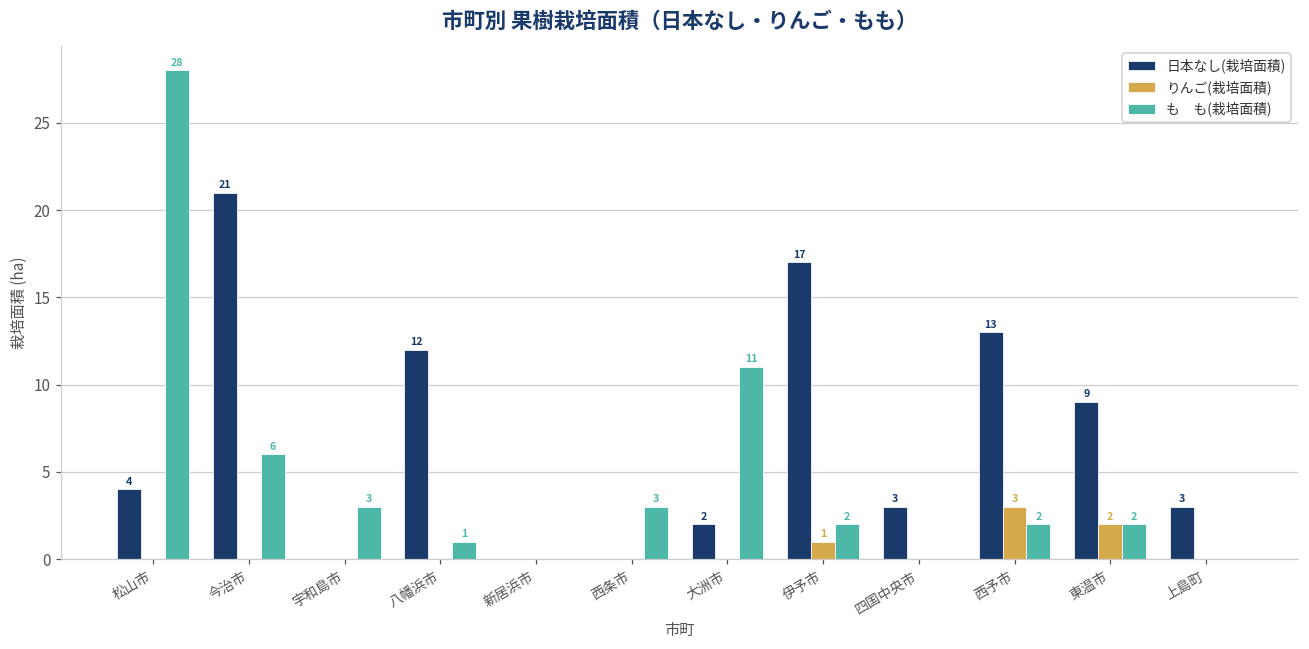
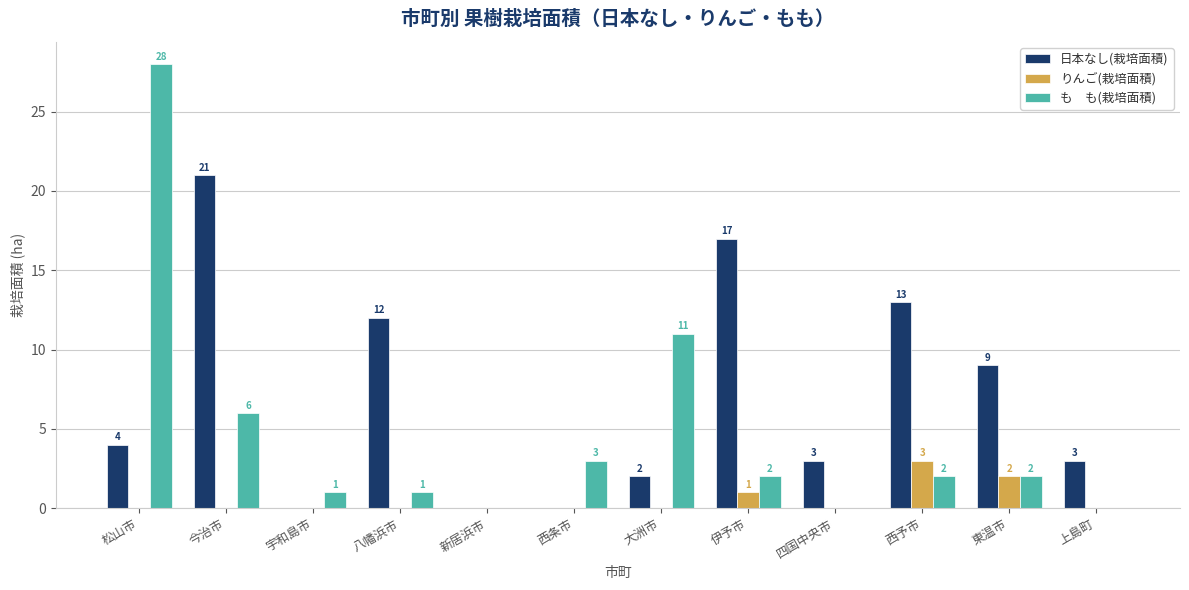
  {
    "日本なし(栽培面積)": {
      "松山市": 4,
      "今治市": 21,
      "八幡浜市": 12,
      "大洲市": 2,
      "伊予市": 17,
      "四国中央市": 3,
      "西予市": 13,
      "東温市": 9,
      "上島町": 3
    },
    "りんご(栽培面積)": {
      "伊予市": 1,
      "西予市": 3,
      "東温市": 2
    },
    "も も(栽培面積)": {
      "松山市": 28,
      "今治市": 6,
-     "宇和島市": 3,
+     "宇和島市": 1,
      "八幡浜市": 1,
      "西条市": 3,
      "大洲市": 11,
      "伊予市": 2,
      "西予市": 2,
      "東温市": 2
    }
  }
